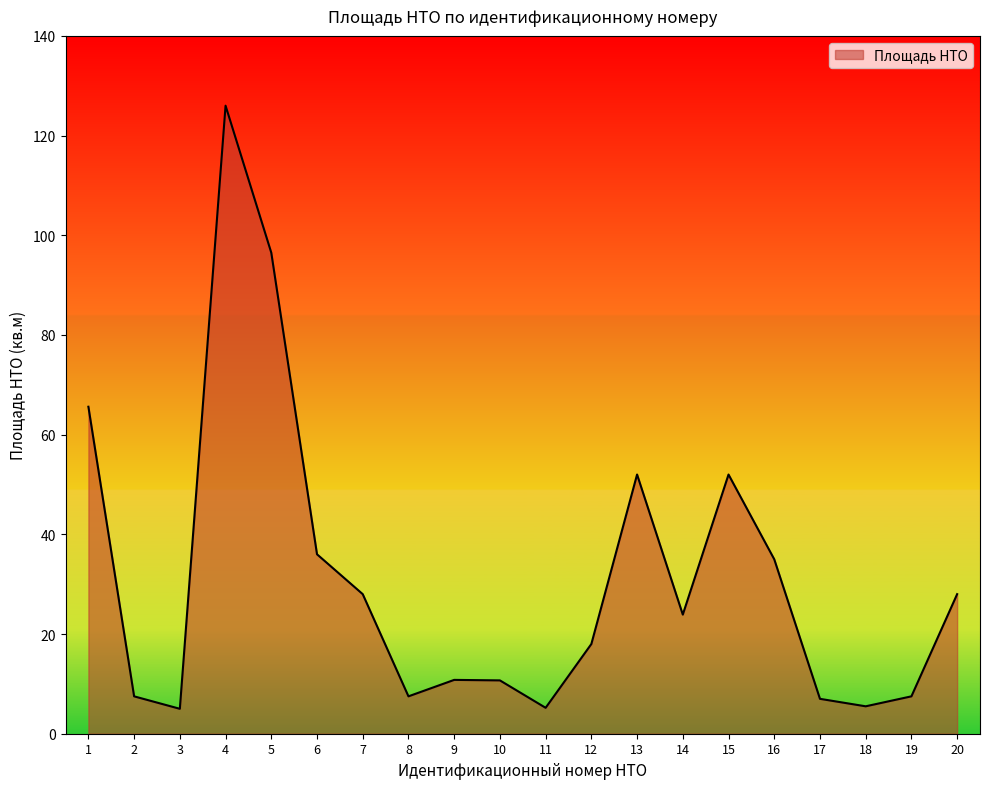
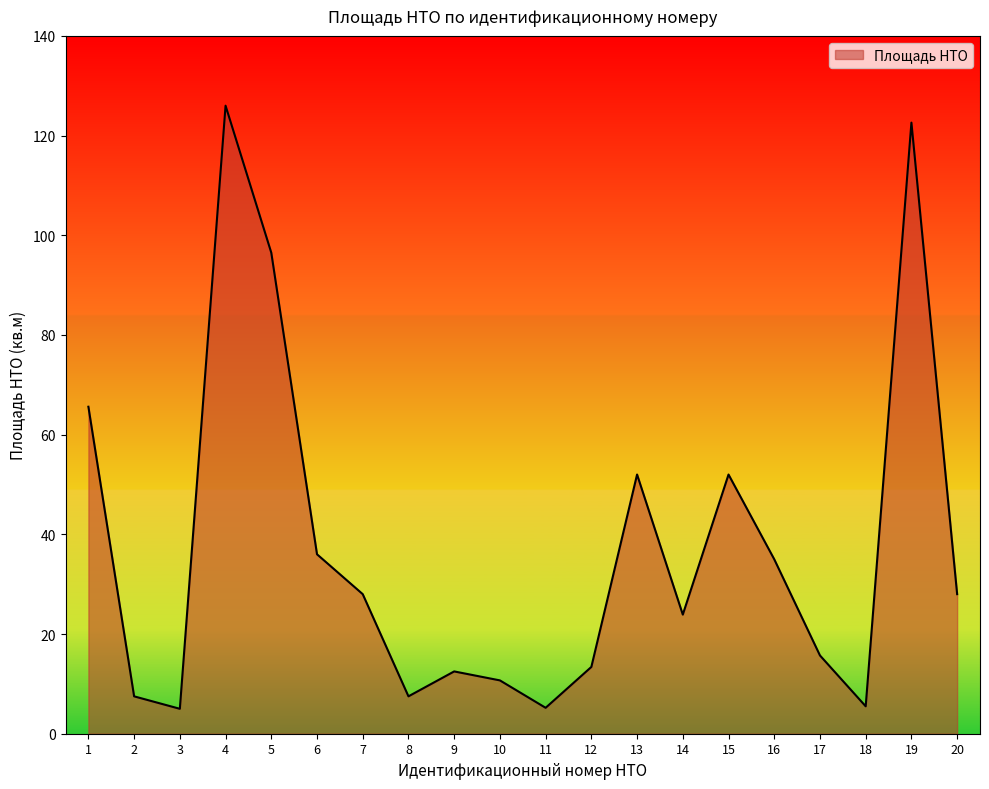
  {
    "1": 66,
    "2": 8,
    "3": 5,
    "4": 126,
    "5": 97,
    "6": 36,
    "7": 28,
    "8": 8,
-   "9": 11,
+   "9": 13,
    "10": 11,
    "11": 5,
-   "12": 18,
+   "12": 13,
    "13": 52,
    "14": 24,
    "15": 52,
    "16": 35,
-   "17": 7,
+   "17": 16,
    "18": 6,
-   "19": 8,
+   "19": 123,
    "20": 28
  }
